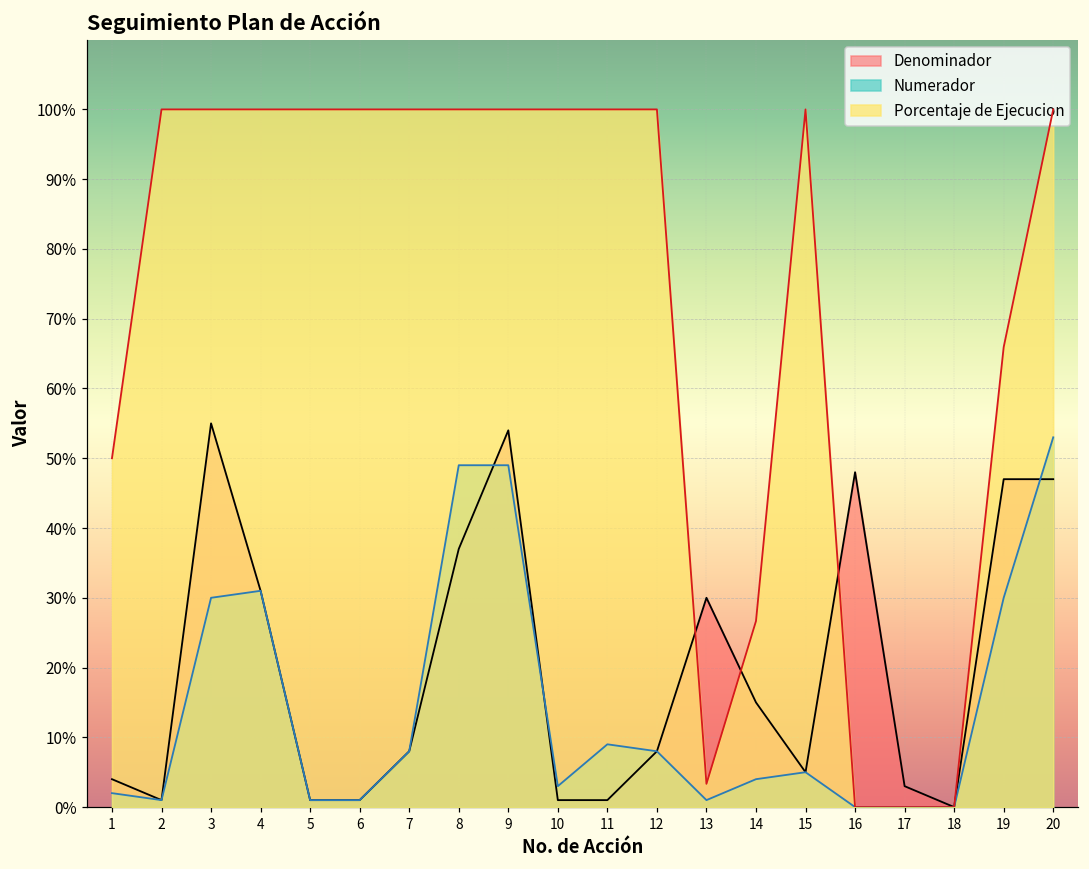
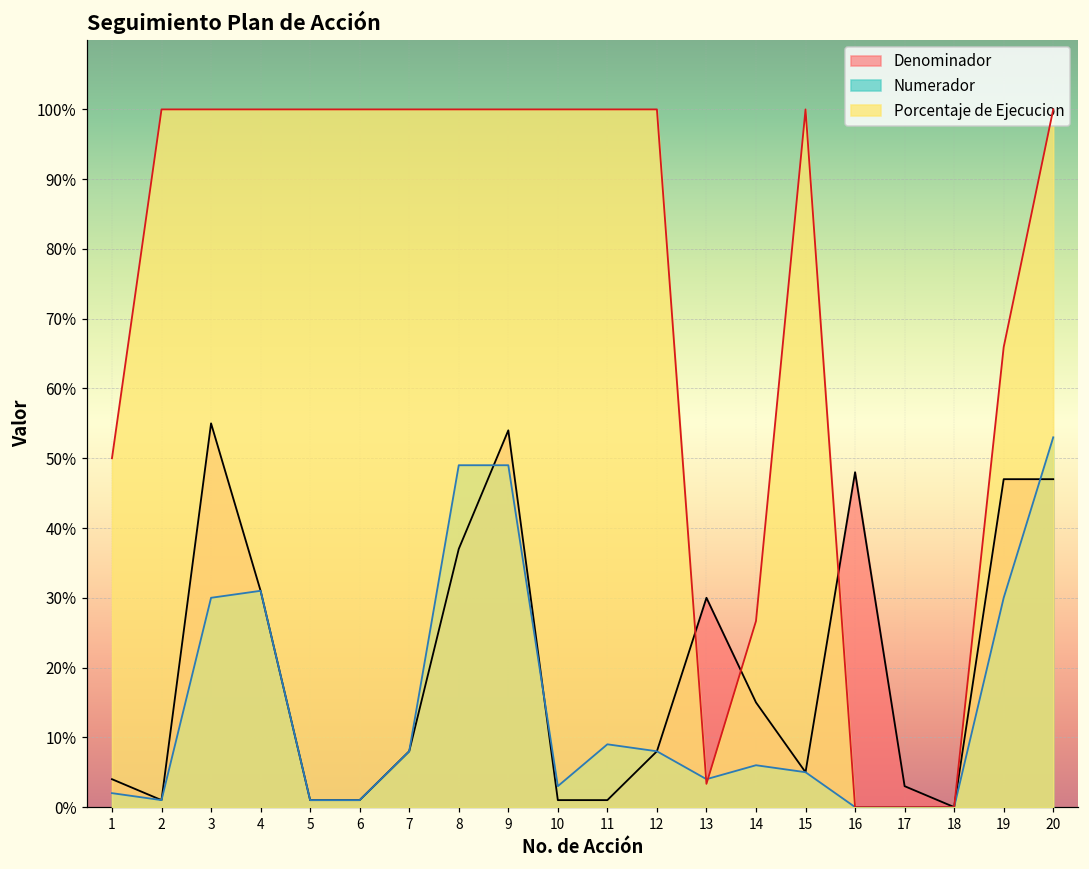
  {
    "Denominador": {
      "1": "4%",
      "3": "55%",
      "8": "37%",
      "9": "54%",
      "10": "1%",
      "11": "1%",
      "13": "30%",
      "14": "15%",
      "16": "48%",
      "17": "3%",
      "19": "47%",
      "20": "47%"
    },
    "Numerador": {
      "1": "2%",
      "3": "30%",
      "8": "49%",
      "9": "49%",
      "10": "3%",
      "11": "9%",
-     "13": "1%",
-     "14": "4%",
+     "13": "4%",
+     "14": "6%",
      "19": "30%",
      "20": "53%"
    },
    "Porcentaje de Ejecucion": {
      "1": "50%",
      "2": "100%",
      "3": "100%",
      "4": "100%",
      "5": "100%",
      "6": "100%",
      "7": "100%",
      "8": "100%",
      "9": "100%",
      "10": "100%",
      "11": "100%",
      "12": "100%",
      "13": "3%",
      "14": "27%",
      "15": "100%",
      "19": "66%"
    }
  }
